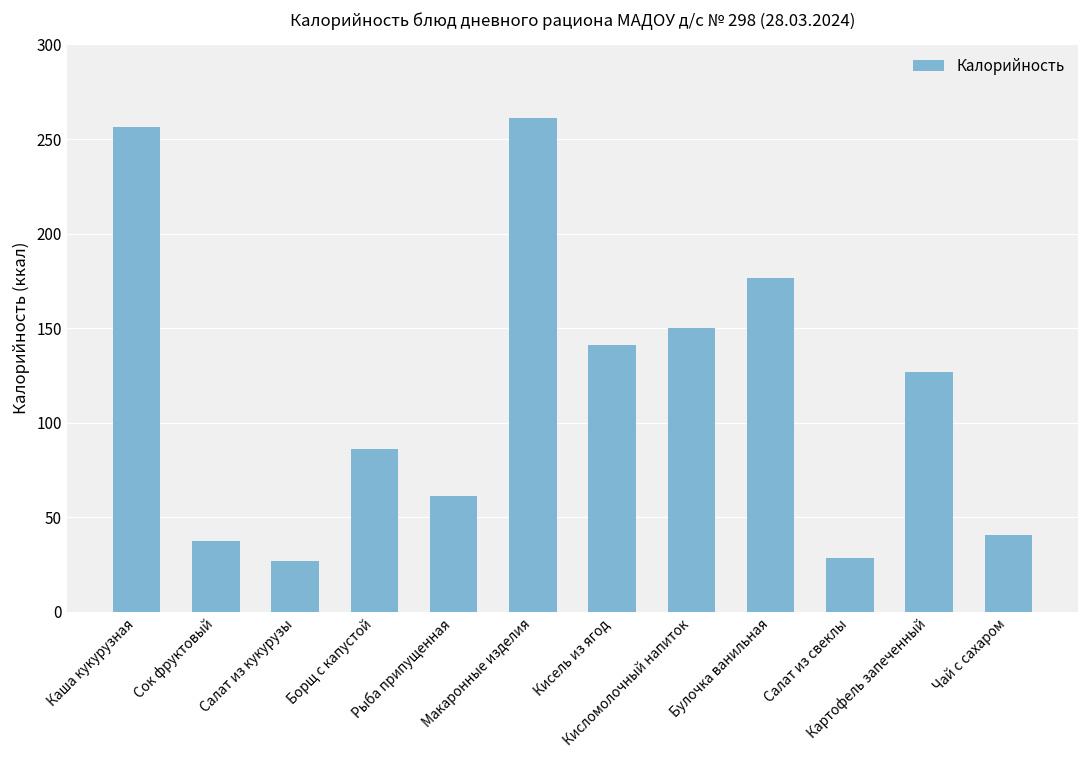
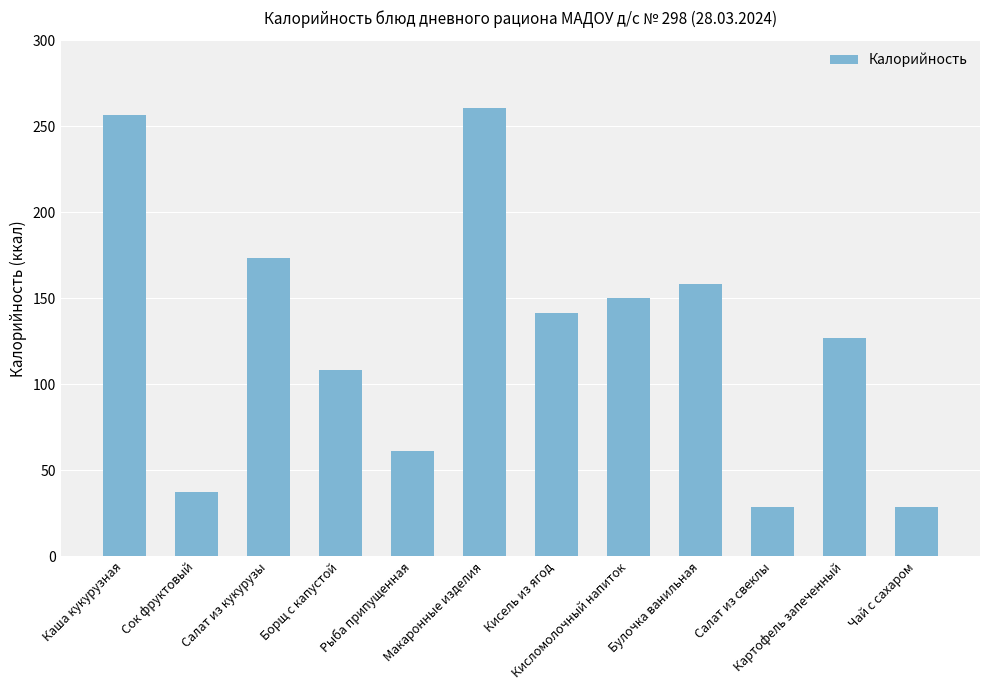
  {
    "Каша кукурузная": 256,
    "Сок фруктовый": 37,
-   "Салат из кукурузы": 27,
-   "Борщ с капустой": 86,
+   "Салат из кукурузы": 173,
+   "Борщ с капустой": 108,
    "Рыба припущенная": 61,
    "Макаронные изделия": 261,
    "Кисель из ягод": 141,
    "Кисломолочный напиток": 150,
-   "Булочка ванильная": 176,
+   "Булочка ванильная": 158,
    "Салат из свеклы": 29,
    "Картофель запеченный": 127,
-   "Чай с сахаром": 41
+   "Чай с сахаром": 29
  }
